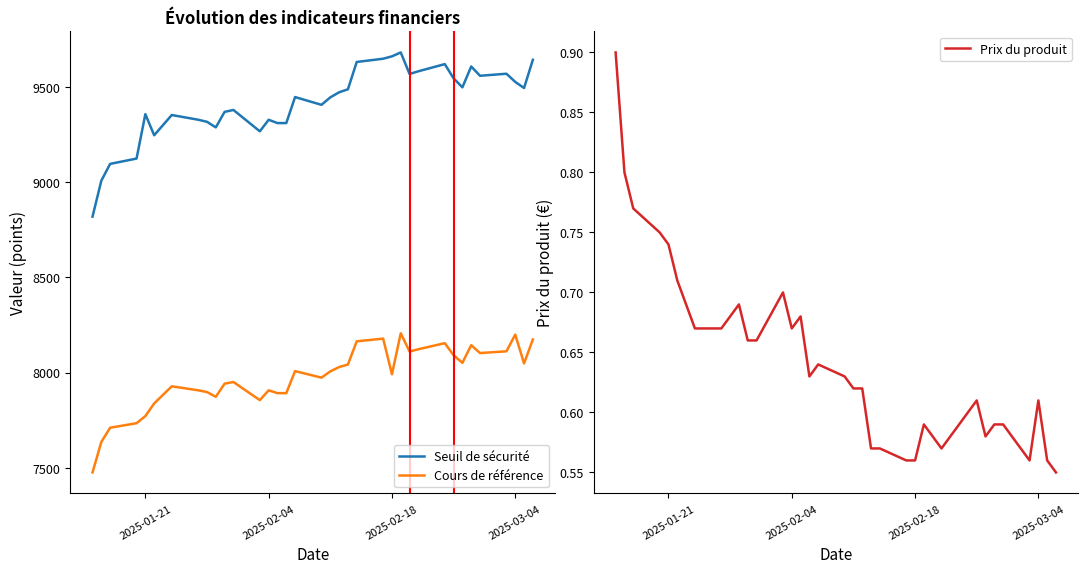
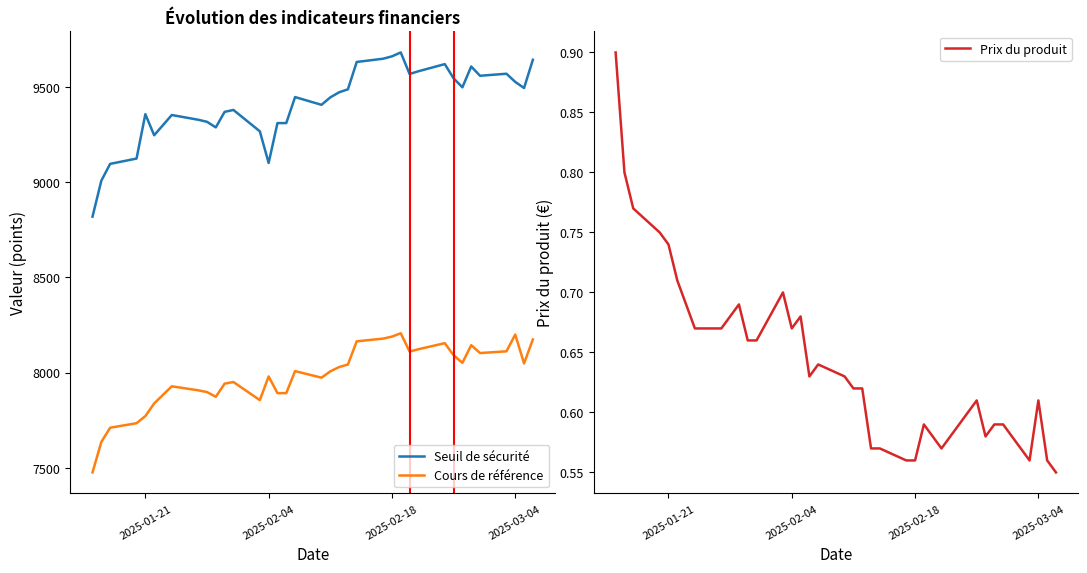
  {
    "Évolution des indicateurs financiers": {
      "Seuil de sécurité": {
        "2025-01-21": 9360,
-       "2025-02-04": 9330,
+       "2025-02-04": 9100,
        "2025-02-18": 9660,
        "2025-03-04": 9530
      },
      "Cours de référence": {
        "2025-01-21": 7770,
-       "2025-02-04": 7910,
-       "2025-02-18": 7990,
+       "2025-02-04": 7980,
+       "2025-02-18": 8190,
        "2025-03-04": 8200
      }
    }
  }
